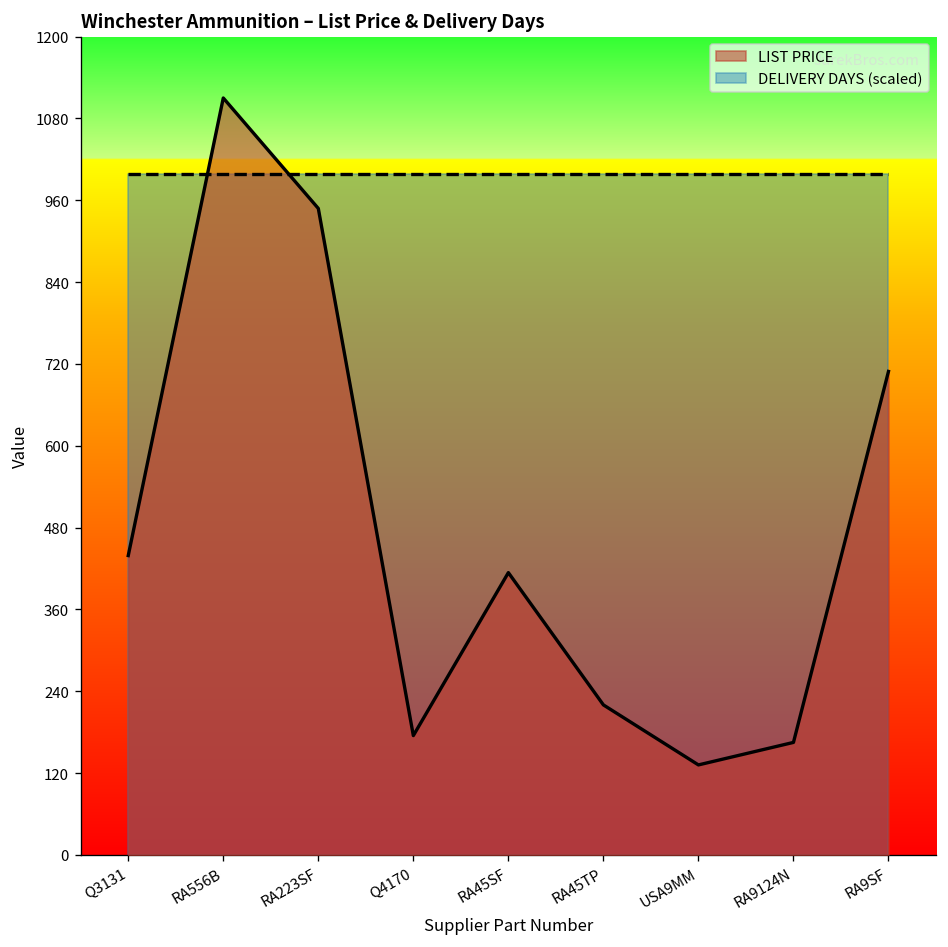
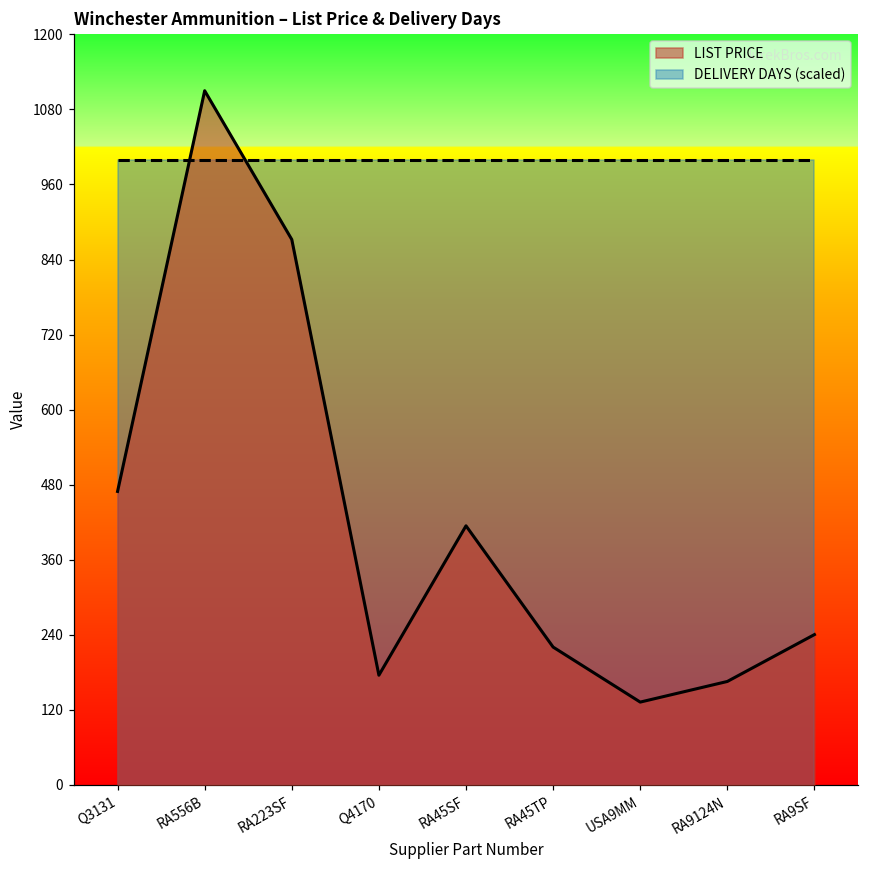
  {
    "LIST PRICE": {
-     "Q3131": 440,
+     "Q3131": 470,
      "RA556B": 1110,
-     "RA223SF": 950,
+     "RA223SF": 870,
      "Q4170": 180,
      "RA45SF": 410,
      "RA45TP": 220,
      "USA9MM": 130,
      "RA9124N": 170,
-     "RA9SF": 710
+     "RA9SF": 240
    },
    "DELIVERY DAYS (scaled)": {
      "Q3131": 1000,
      "RA556B": 1000,
      "RA223SF": 1000,
      "Q4170": 1000,
      "RA45SF": 1000,
      "RA45TP": 1000,
      "USA9MM": 1000,
      "RA9124N": 1000,
      "RA9SF": 1000
    }
  }
